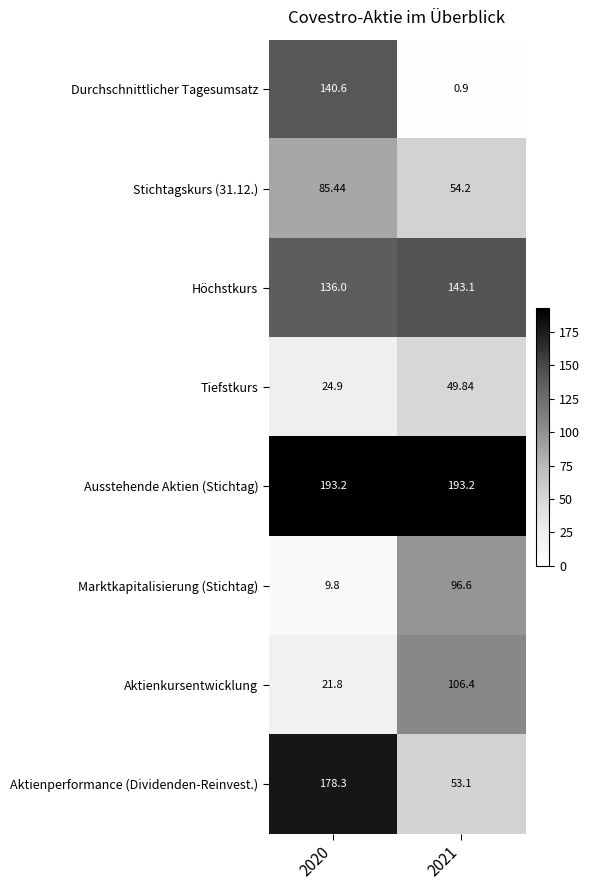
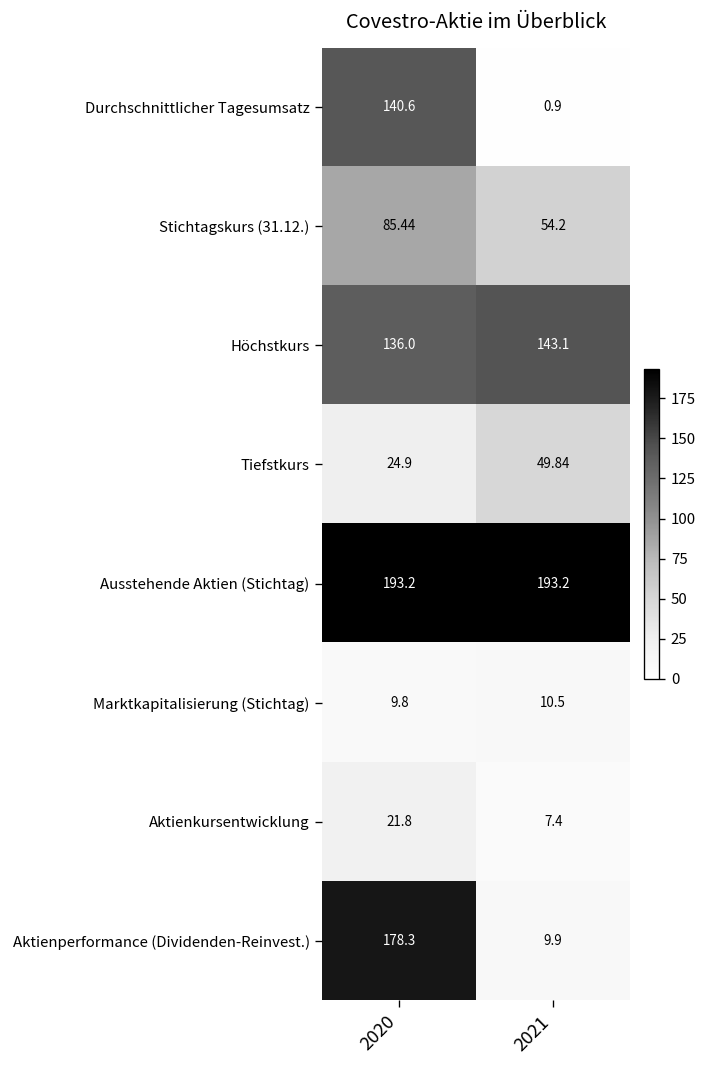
  {
    "Durchschnittlicher Tagesumsatz": {
      "2020": 140.6,
      "2021": 0.9
    },
    "Stichtagskurs (31.12.)": {
      "2020": 85.44,
      "2021": 54.2
    },
    "Höchstkurs": {
      "2020": 136.0,
      "2021": 143.1
    },
    "Tiefstkurs": {
      "2020": 24.9,
      "2021": 49.84
    },
    "Ausstehende Aktien (Stichtag)": {
      "2020": 193.2,
      "2021": 193.2
    },
    "Marktkapitalisierung (Stichtag)": {
      "2020": 9.8,
-     "2021": 96.6
+     "2021": 10.5
    },
    "Aktienkursentwicklung": {
      "2020": 21.8,
-     "2021": 106.4
+     "2021": 7.4
    },
    "Aktienperformance (Dividenden-Reinvest.)": {
      "2020": 178.3,
-     "2021": 53.1
+     "2021": 9.9
    }
  }
